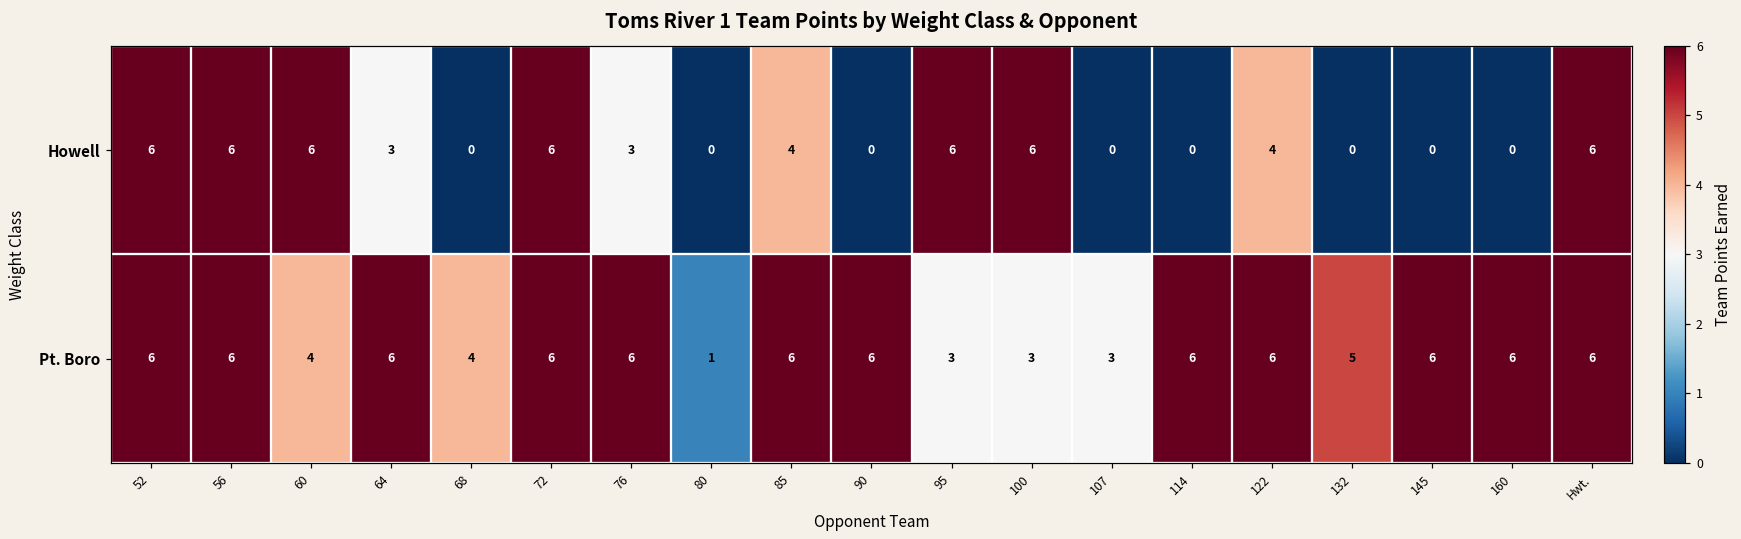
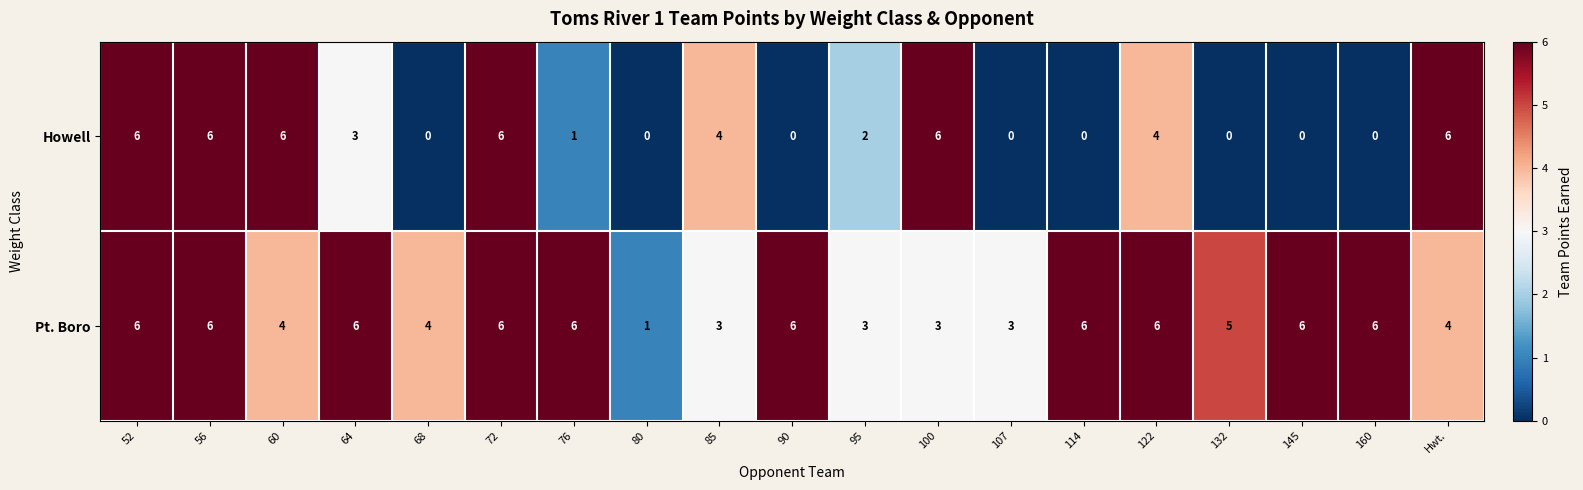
  {
    "Howell": {
      "52": 6,
      "56": 6,
      "60": 6,
      "64": 3,
      "68": 0,
      "72": 6,
-     "76": 3,
+     "76": 1,
      "80": 0,
      "85": 4,
      "90": 0,
-     "95": 6,
+     "95": 2,
      "100": 6,
      "107": 0,
      "114": 0,
      "122": 4,
      "132": 0,
      "145": 0,
      "160": 0,
      "Hwt.": 6
    },
    "Pt. Boro": {
      "52": 6,
      "56": 6,
      "60": 4,
      "64": 6,
      "68": 4,
      "72": 6,
      "76": 6,
      "80": 1,
-     "85": 6,
+     "85": 3,
      "90": 6,
      "95": 3,
      "100": 3,
      "107": 3,
      "114": 6,
      "122": 6,
      "132": 5,
      "145": 6,
      "160": 6,
-     "Hwt.": 6
+     "Hwt.": 4
    }
  }
